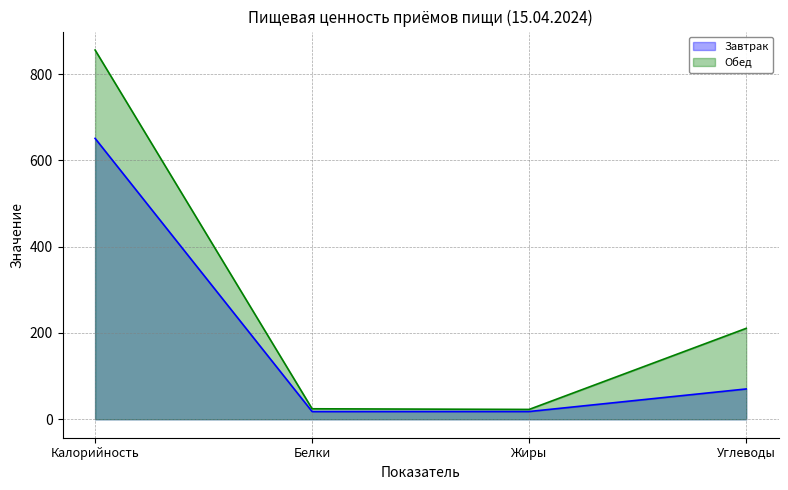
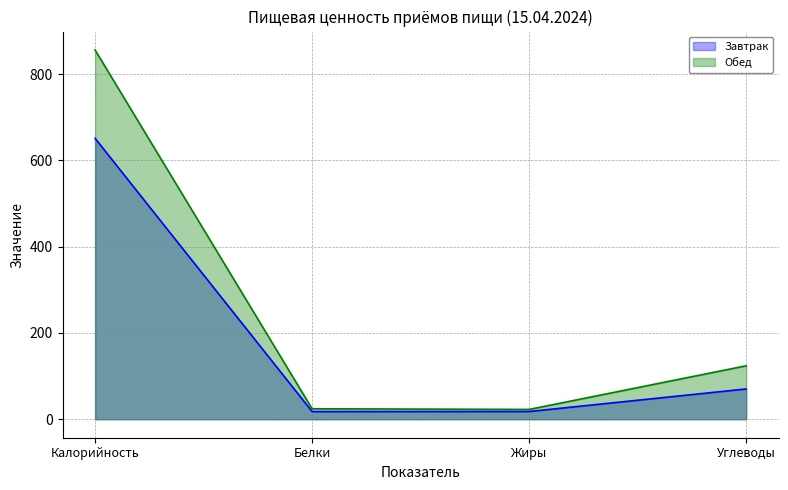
  {
    "Завтрак": {
      "Калорийность": 650,
      "Белки": 20,
      "Углеводы": 70
    },
    "Обед": {
      "Калорийность": 860,
      "Белки": 20,
-     "Углеводы": 210
+     "Углеводы": 120
    }
  }
